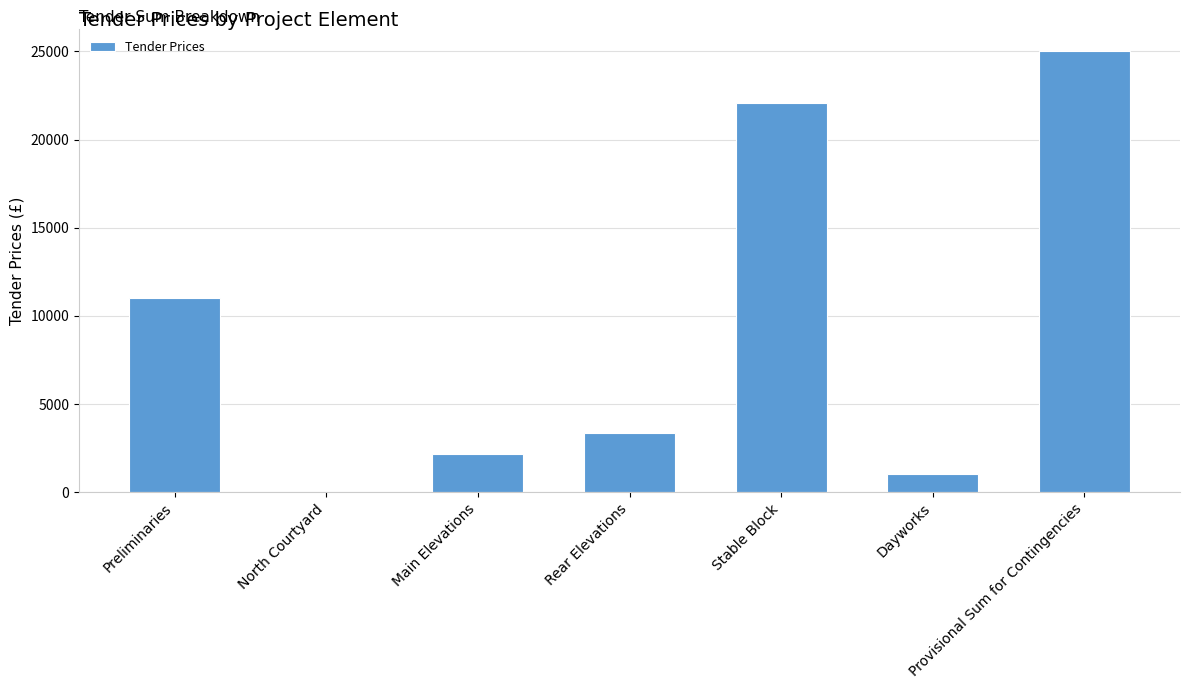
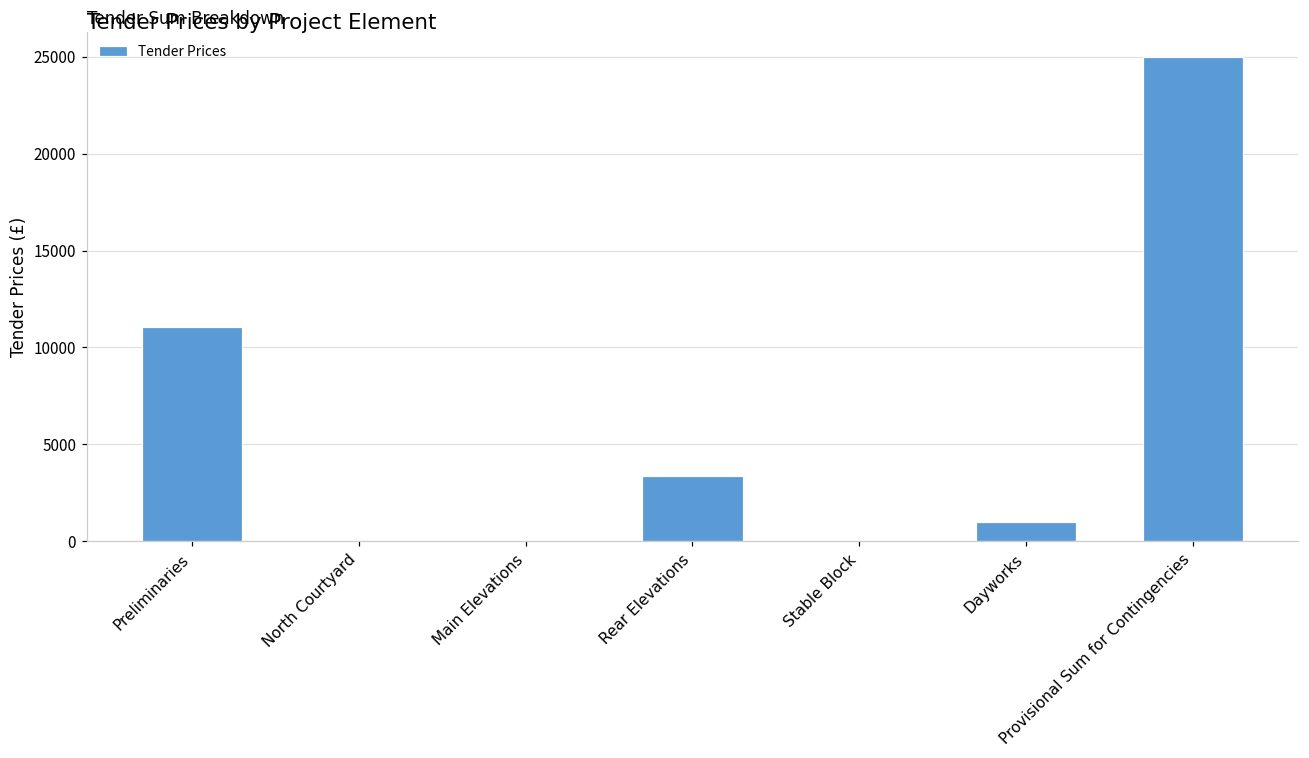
  {
    "Preliminaries": 11000,
    "North Courtyard": 0,
-   "Main Elevations": 2100,
+   "Main Elevations": 0,
    "Rear Elevations": 3400,
-   "Stable Block": 22100,
+   "Stable Block": 0,
    "Dayworks": 1000,
    "Provisional Sum for Contingencies": 25000
  }
